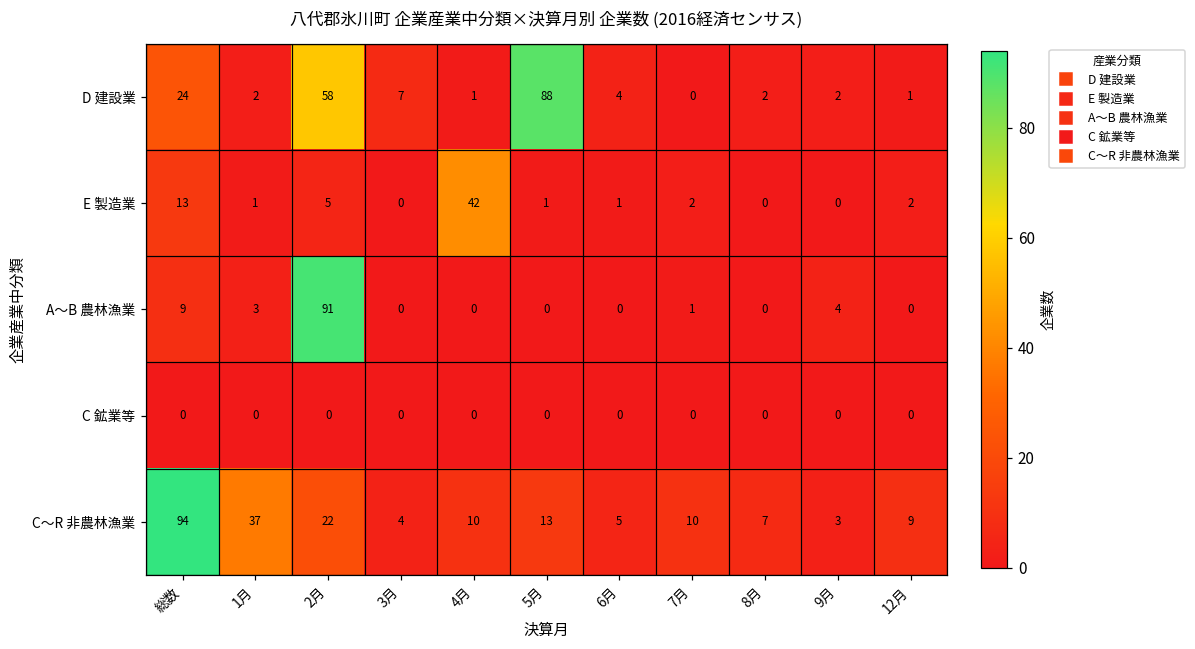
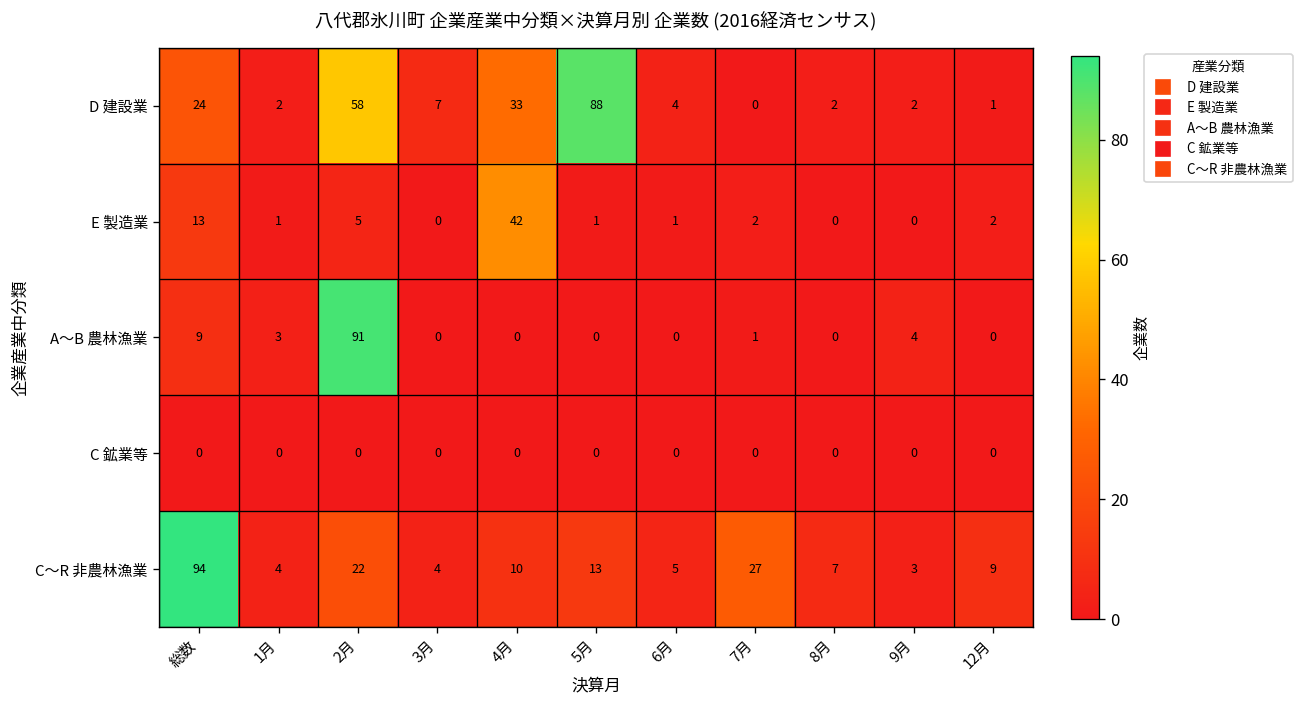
  {
    "D 建設業": {
      "総数": 24,
      "1月": 2,
      "2月": 58,
      "3月": 7,
-     "4月": 1,
+     "4月": 33,
      "5月": 88,
      "6月": 4,
      "7月": 0,
      "8月": 2,
      "9月": 2,
      "12月": 1
    },
    "E 製造業": {
      "総数": 13,
      "1月": 1,
      "2月": 5,
      "3月": 0,
      "4月": 42,
      "5月": 1,
      "6月": 1,
      "7月": 2,
      "8月": 0,
      "9月": 0,
      "12月": 2
    },
    "A～B 農林漁業": {
      "総数": 9,
      "1月": 3,
      "2月": 91,
      "3月": 0,
      "4月": 0,
      "5月": 0,
      "6月": 0,
      "7月": 1,
      "8月": 0,
      "9月": 4,
      "12月": 0
    },
    "C 鉱業等": {
      "総数": 0,
      "1月": 0,
      "2月": 0,
      "3月": 0,
      "4月": 0,
      "5月": 0,
      "6月": 0,
      "7月": 0,
      "8月": 0,
      "9月": 0,
      "12月": 0
    },
    "C～R 非農林漁業": {
      "総数": 94,
-     "1月": 37,
+     "1月": 4,
      "2月": 22,
      "3月": 4,
      "4月": 10,
      "5月": 13,
      "6月": 5,
-     "7月": 10,
+     "7月": 27,
      "8月": 7,
      "9月": 3,
      "12月": 9
    }
  }
